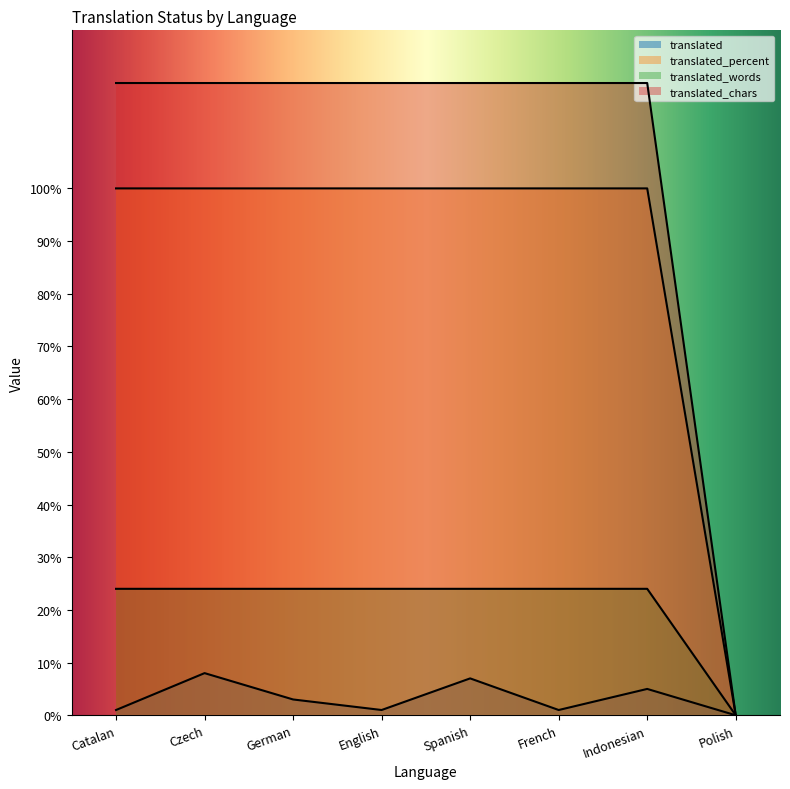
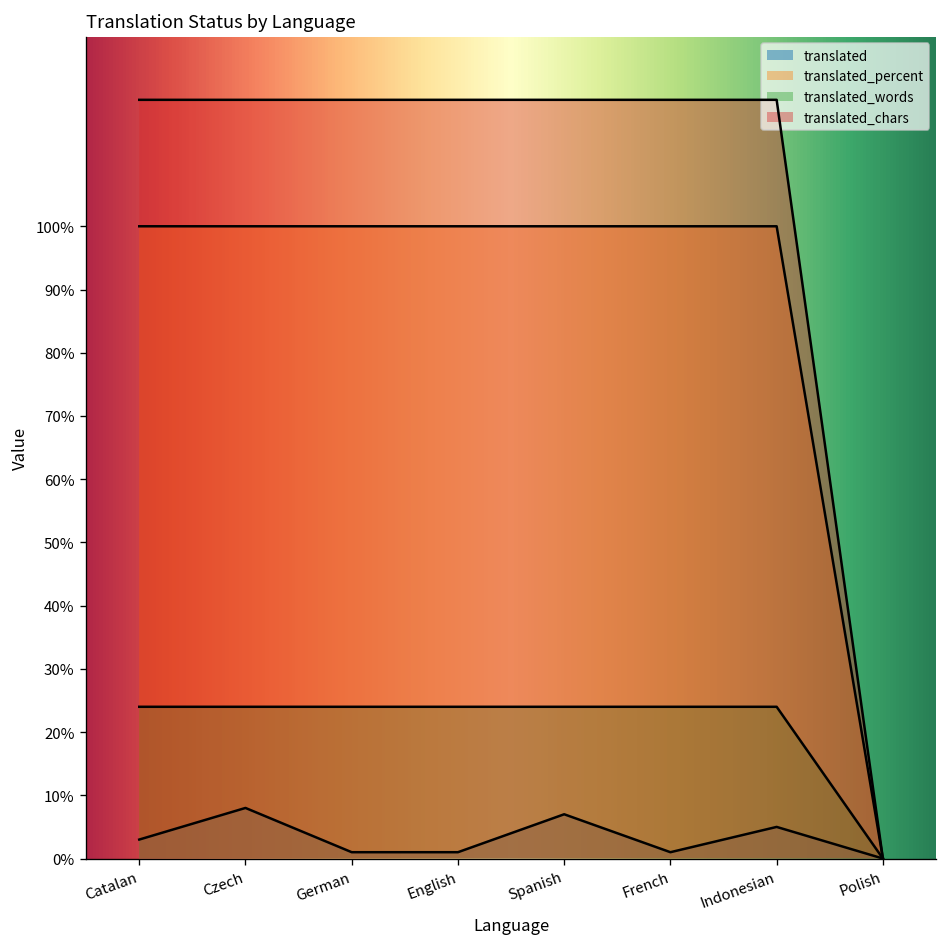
  {
    "translated": {
-     "Catalan": "1%",
+     "Catalan": "3%",
      "Czech": "8%",
-     "German": "3%",
+     "German": "1%",
      "English": "1%",
      "Spanish": "7%",
      "French": "1%",
      "Indonesian": "5%"
    },
    "translated_words": {
      "Catalan": "24%",
      "Czech": "24%",
      "German": "24%",
      "English": "24%",
      "Spanish": "24%",
      "French": "24%",
      "Indonesian": "24%"
    }
  }
